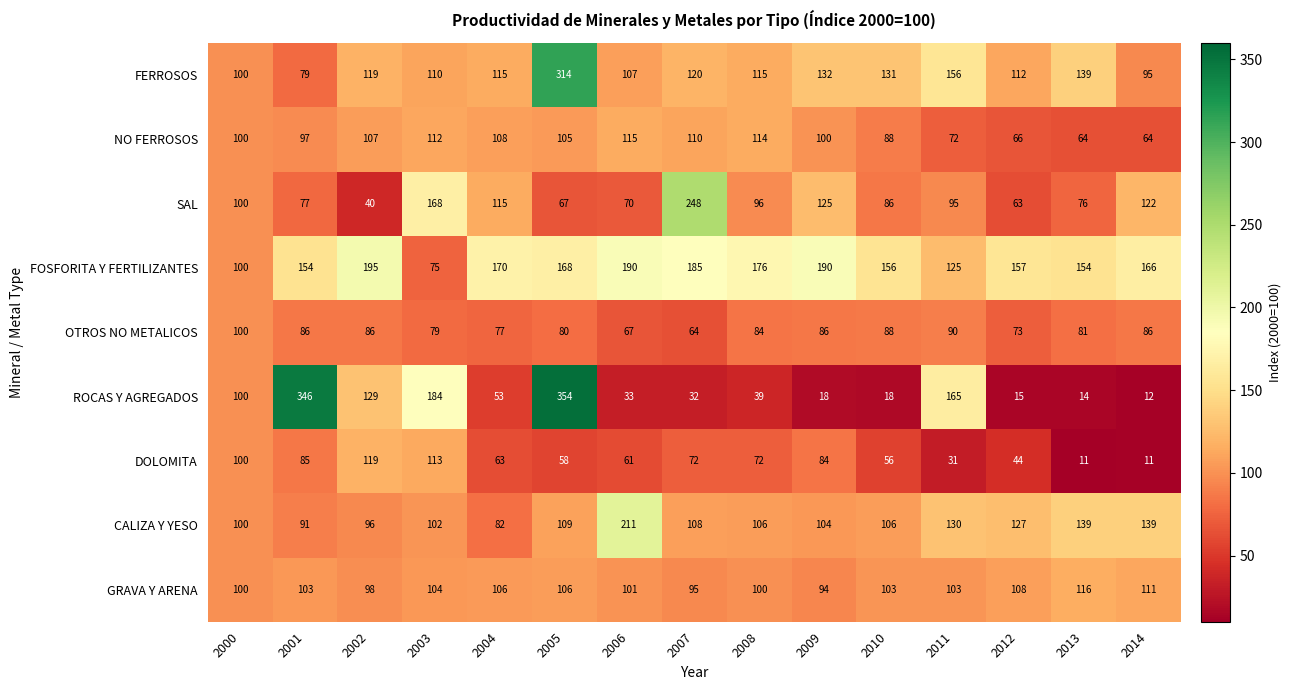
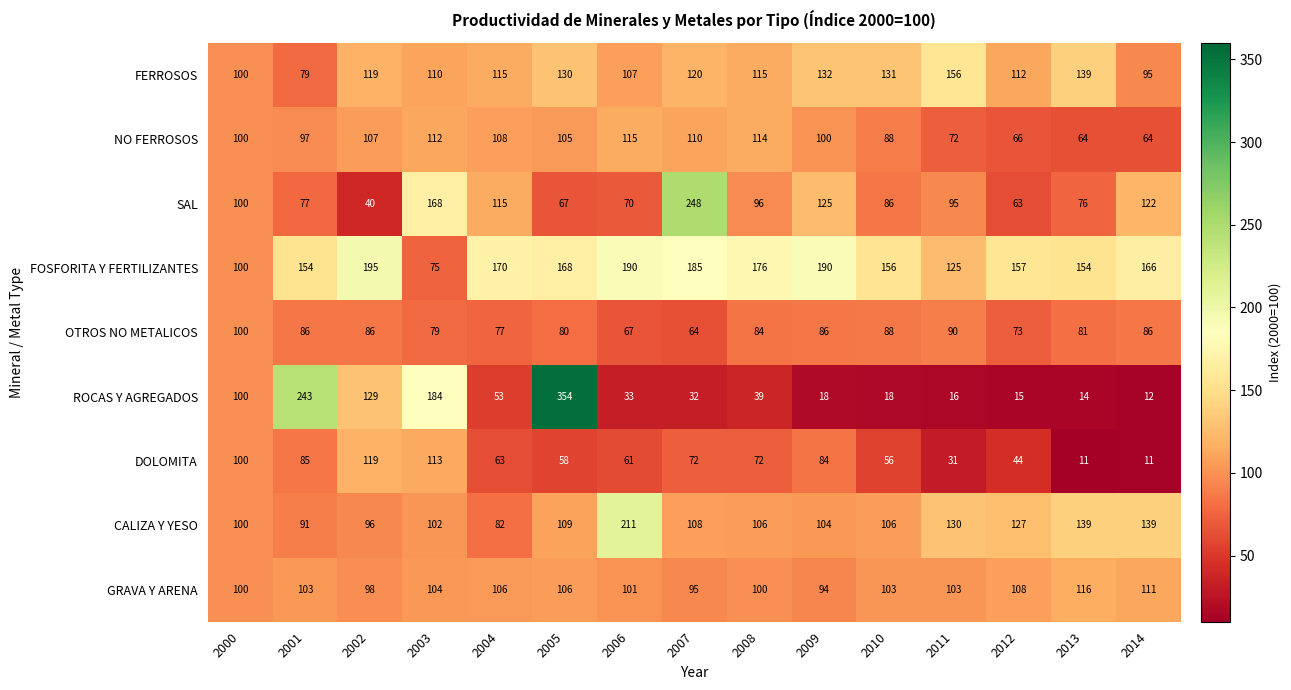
  {
    "FERROSOS": {
      "2000": 100,
      "2001": 79,
      "2002": 119,
      "2003": 110,
      "2004": 115,
-     "2005": 314,
+     "2005": 130,
      "2006": 107,
      "2007": 120,
      "2008": 115,
      "2009": 132,
      "2010": 131,
      "2011": 156,
      "2012": 112,
      "2013": 139,
      "2014": 95
    },
    "NO FERROSOS": {
      "2000": 100,
      "2001": 97,
      "2002": 107,
      "2003": 112,
      "2004": 108,
      "2005": 105,
      "2006": 115,
      "2007": 110,
      "2008": 114,
      "2009": 100,
      "2010": 88,
      "2011": 72,
      "2012": 66,
      "2013": 64,
      "2014": 64
    },
    "SAL": {
      "2000": 100,
      "2001": 77,
      "2002": 40,
      "2003": 168,
      "2004": 115,
      "2005": 67,
      "2006": 70,
      "2007": 248,
      "2008": 96,
      "2009": 125,
      "2010": 86,
      "2011": 95,
      "2012": 63,
      "2013": 76,
      "2014": 122
    },
    "FOSFORITA Y FERTILIZANTES": {
      "2000": 100,
      "2001": 154,
      "2002": 195,
      "2003": 75,
      "2004": 170,
      "2005": 168,
      "2006": 190,
      "2007": 185,
      "2008": 176,
      "2009": 190,
      "2010": 156,
      "2011": 125,
      "2012": 157,
      "2013": 154,
      "2014": 166
    },
    "OTROS NO METALICOS": {
      "2000": 100,
      "2001": 86,
      "2002": 86,
      "2003": 79,
      "2004": 77,
      "2005": 80,
      "2006": 67,
      "2007": 64,
      "2008": 84,
      "2009": 86,
      "2010": 88,
      "2011": 90,
      "2012": 73,
      "2013": 81,
      "2014": 86
    },
    "ROCAS Y AGREGADOS": {
      "2000": 100,
-     "2001": 346,
+     "2001": 243,
      "2002": 129,
      "2003": 184,
      "2004": 53,
      "2005": 354,
      "2006": 33,
      "2007": 32,
      "2008": 39,
      "2009": 18,
      "2010": 18,
-     "2011": 165,
+     "2011": 16,
      "2012": 15,
      "2013": 14,
      "2014": 12
    },
    "DOLOMITA": {
      "2000": 100,
      "2001": 85,
      "2002": 119,
      "2003": 113,
      "2004": 63,
      "2005": 58,
      "2006": 61,
      "2007": 72,
      "2008": 72,
      "2009": 84,
      "2010": 56,
      "2011": 31,
      "2012": 44,
      "2013": 11,
      "2014": 11
    },
    "CALIZA Y YESO": {
      "2000": 100,
      "2001": 91,
      "2002": 96,
      "2003": 102,
      "2004": 82,
      "2005": 109,
      "2006": 211,
      "2007": 108,
      "2008": 106,
      "2009": 104,
      "2010": 106,
      "2011": 130,
      "2012": 127,
      "2013": 139,
      "2014": 139
    },
    "GRAVA Y ARENA": {
      "2000": 100,
      "2001": 103,
      "2002": 98,
      "2003": 104,
      "2004": 106,
      "2005": 106,
      "2006": 101,
      "2007": 95,
      "2008": 100,
      "2009": 94,
      "2010": 103,
      "2011": 103,
      "2012": 108,
      "2013": 116,
      "2014": 111
    }
  }
